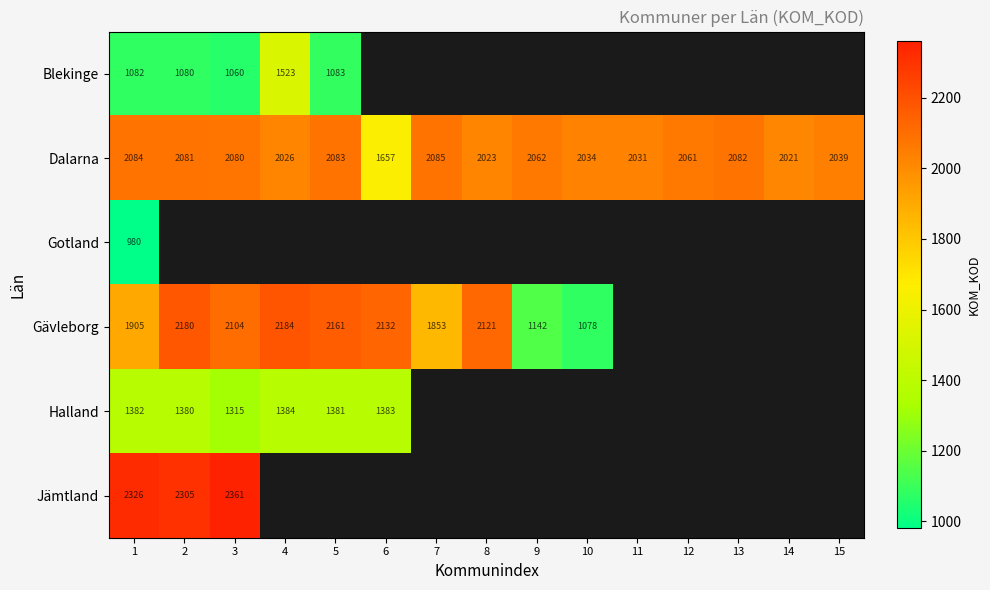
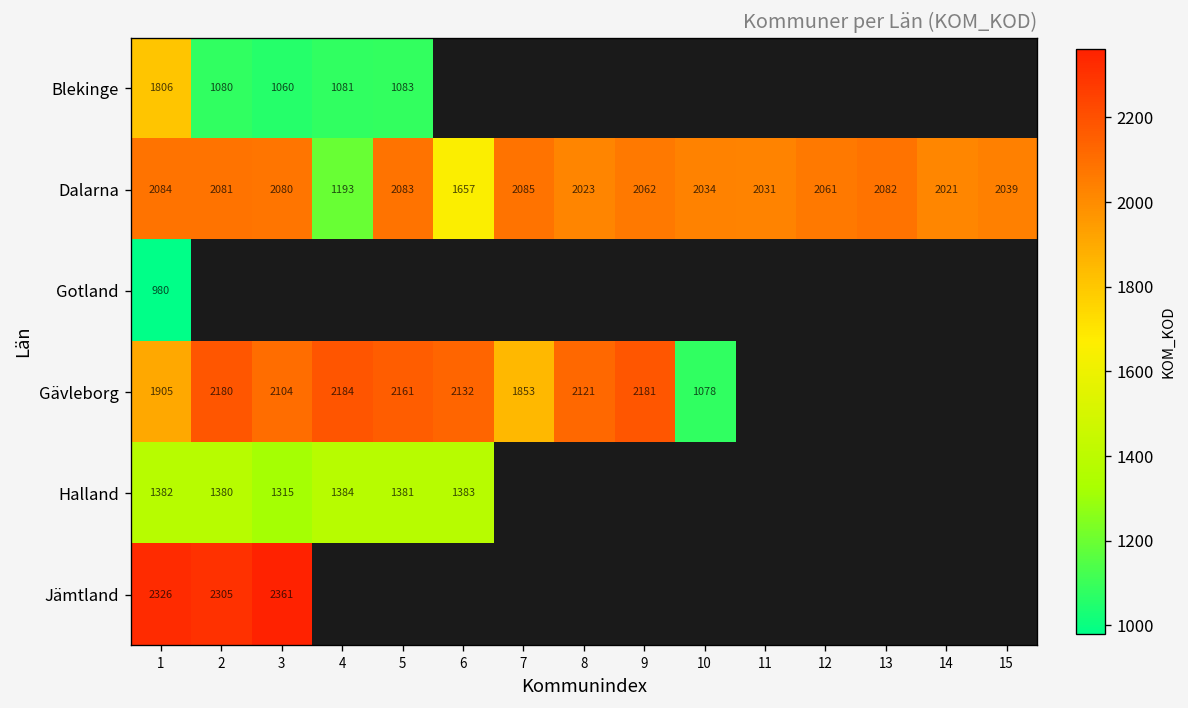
  {
    "Blekinge": {
-     "1": 1082,
+     "1": 1806,
      "2": 1080,
      "3": 1060,
-     "4": 1523,
+     "4": 1081,
      "5": 1083
    },
    "Dalarna": {
      "1": 2084,
      "2": 2081,
      "3": 2080,
-     "4": 2026,
+     "4": 1193,
      "5": 2083,
      "6": 1657,
      "7": 2085,
      "8": 2023,
      "9": 2062,
      "10": 2034,
      "11": 2031,
      "12": 2061,
      "13": 2082,
      "14": 2021,
      "15": 2039
    },
    "Gotland": {
      "1": 980
    },
    "Gävleborg": {
      "1": 1905,
      "2": 2180,
      "3": 2104,
      "4": 2184,
      "5": 2161,
      "6": 2132,
      "7": 1853,
      "8": 2121,
-     "9": 1142,
+     "9": 2181,
      "10": 1078
    },
    "Halland": {
      "1": 1382,
      "2": 1380,
      "3": 1315,
      "4": 1384,
      "5": 1381,
      "6": 1383
    },
    "Jämtland": {
      "1": 2326,
      "2": 2305,
      "3": 2361
    }
  }
